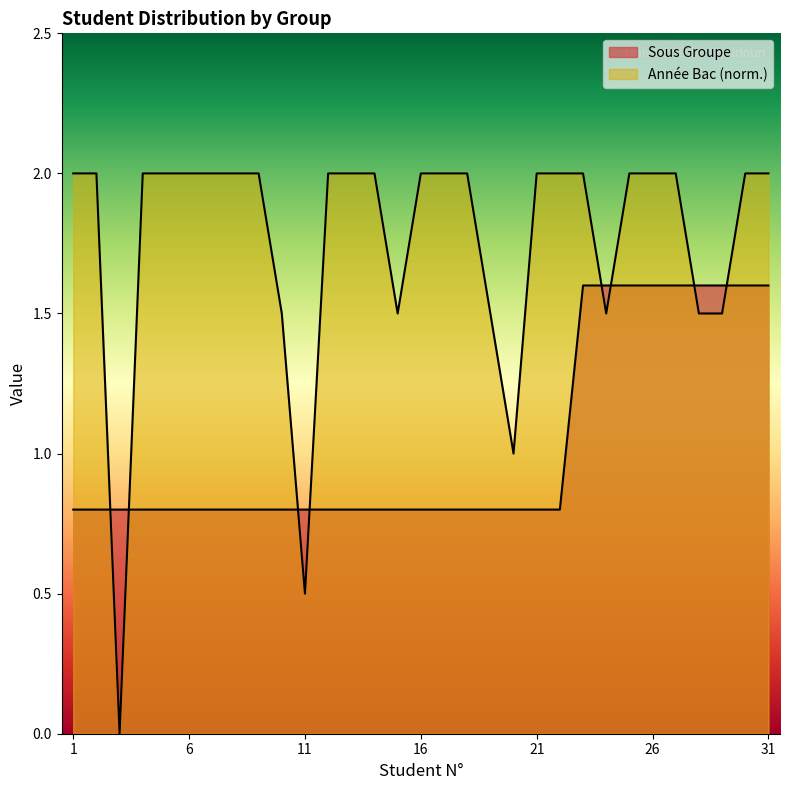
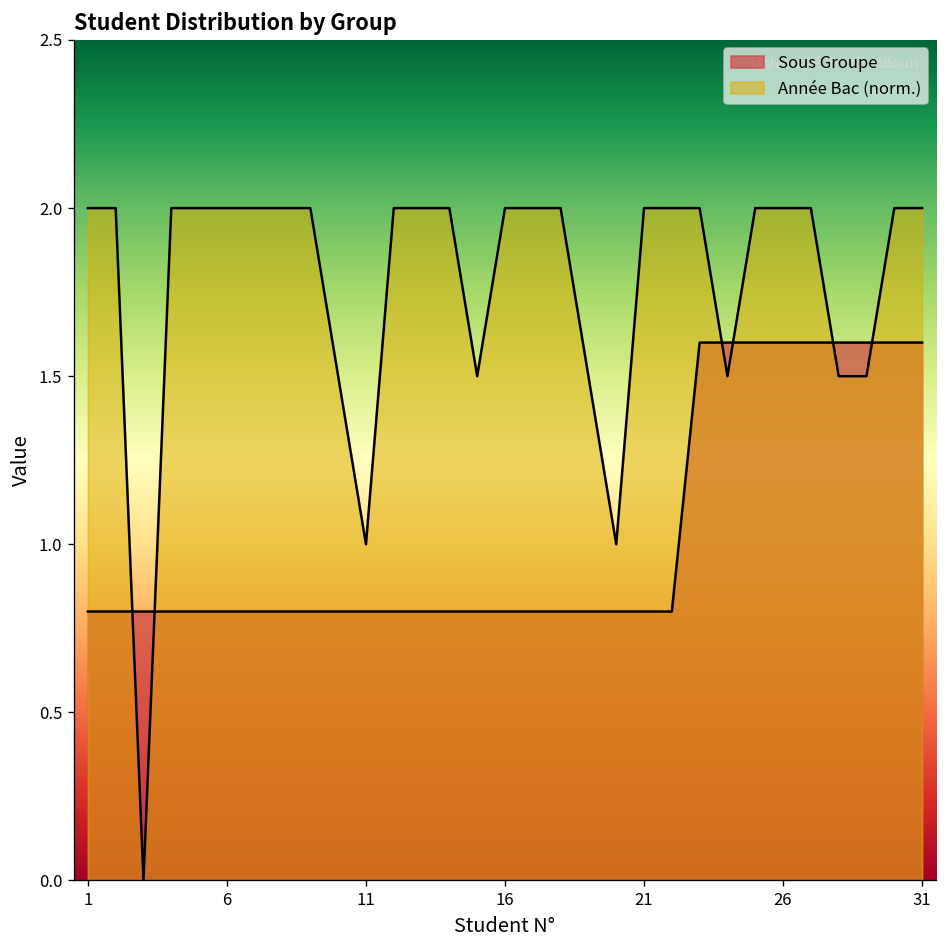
  {
    "Sous Groupe": {
      "1": 0.80,
      "6": 0.80,
      "11": 0.80,
      "16": 0.80,
      "21": 0.80,
      "26": 1.60,
      "31": 1.60
    },
    "Année Bac (norm.)": {
      "1": 2.00,
      "6": 2.00,
-     "11": 0.50,
+     "11": 1.00,
      "16": 2.00,
      "21": 2.00,
      "26": 2.00,
      "31": 2.00
    }
  }
